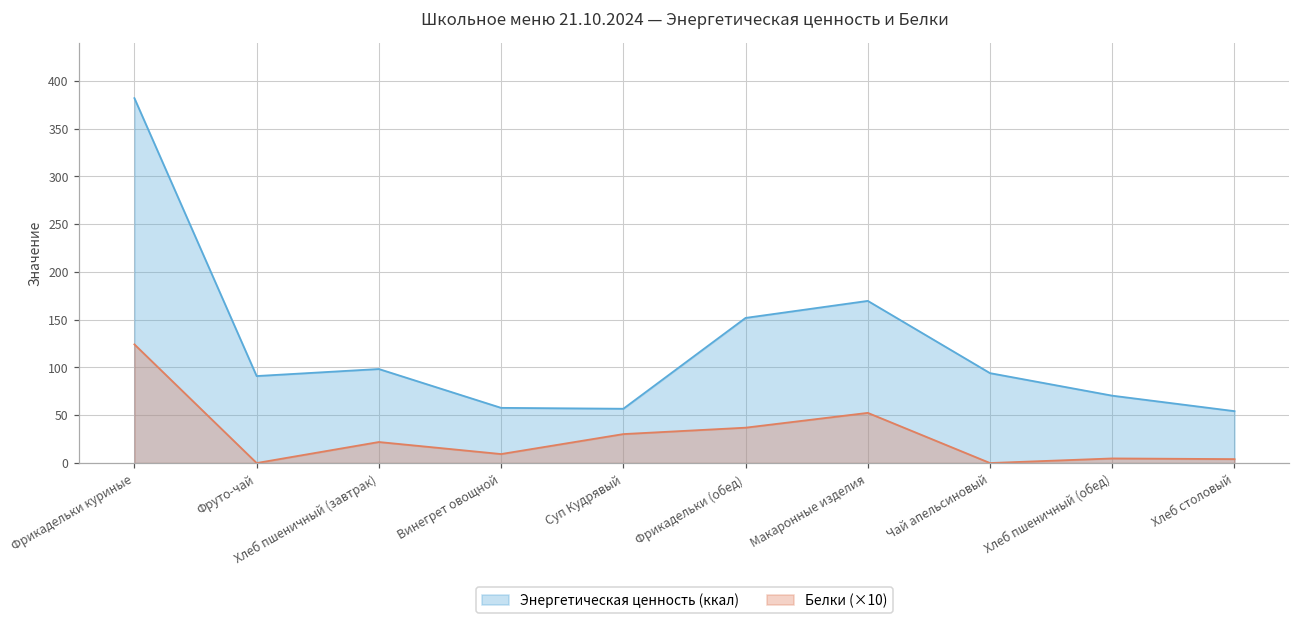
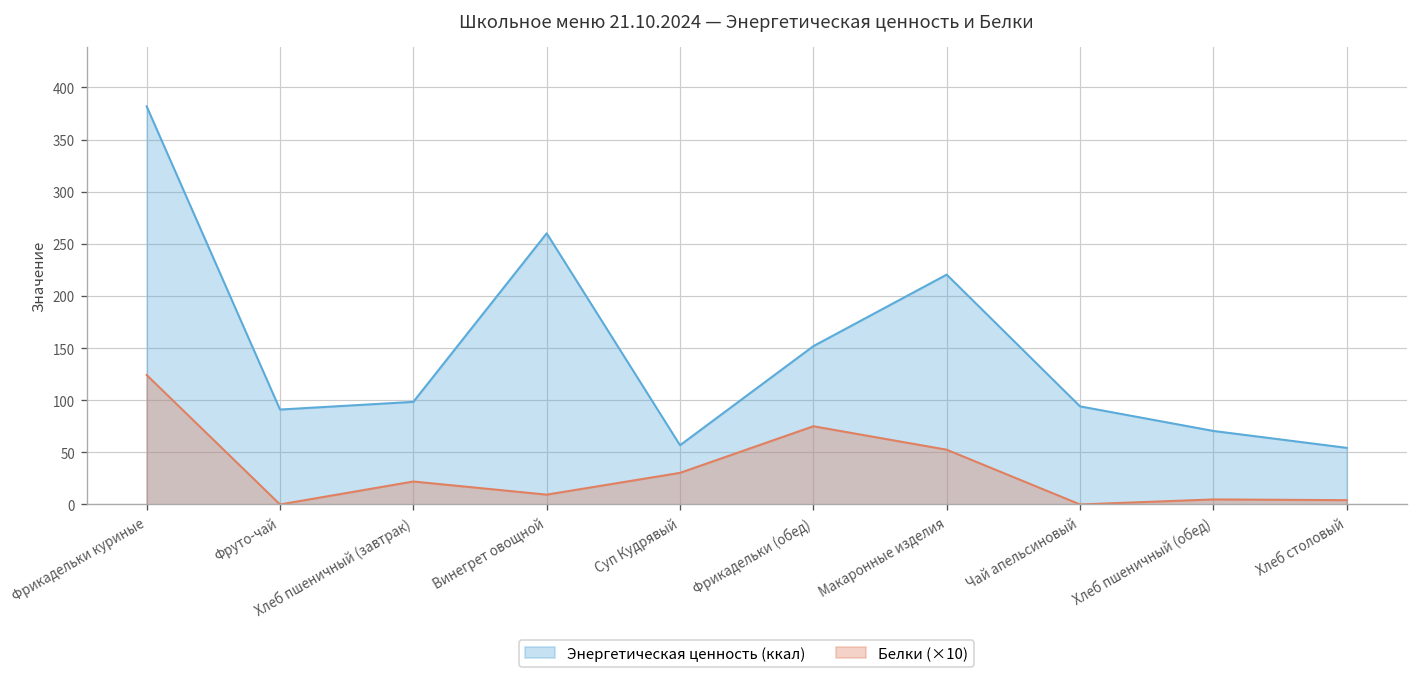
  {
    "Энергетическая ценность (ккал)": {
      "Фрикадельки куриные": 380,
      "Фруто-чай": 90,
      "Хлеб пшеничный (завтрак)": 100,
-     "Винегрет овощной": 60,
+     "Винегрет овощной": 260,
      "Суп Кудрявый": 60,
      "Фрикадельки (обед)": 150,
-     "Макаронные изделия": 170,
+     "Макаронные изделия": 220,
      "Чай апельсиновый": 90,
      "Хлеб пшеничный (обед)": 70,
      "Хлеб столовый": 50
    },
    "Белки (×10)": {
      "Фрикадельки куриные": 120,
      "Фруто-чай": 0,
      "Хлеб пшеничный (завтрак)": 20,
      "Винегрет овощной": 10,
      "Суп Кудрявый": 30,
-     "Фрикадельки (обед)": 40,
+     "Фрикадельки (обед)": 80,
      "Макаронные изделия": 50,
      "Чай апельсиновый": 0,
      "Хлеб пшеничный (обед)": 0,
      "Хлеб столовый": 0
    }
  }
